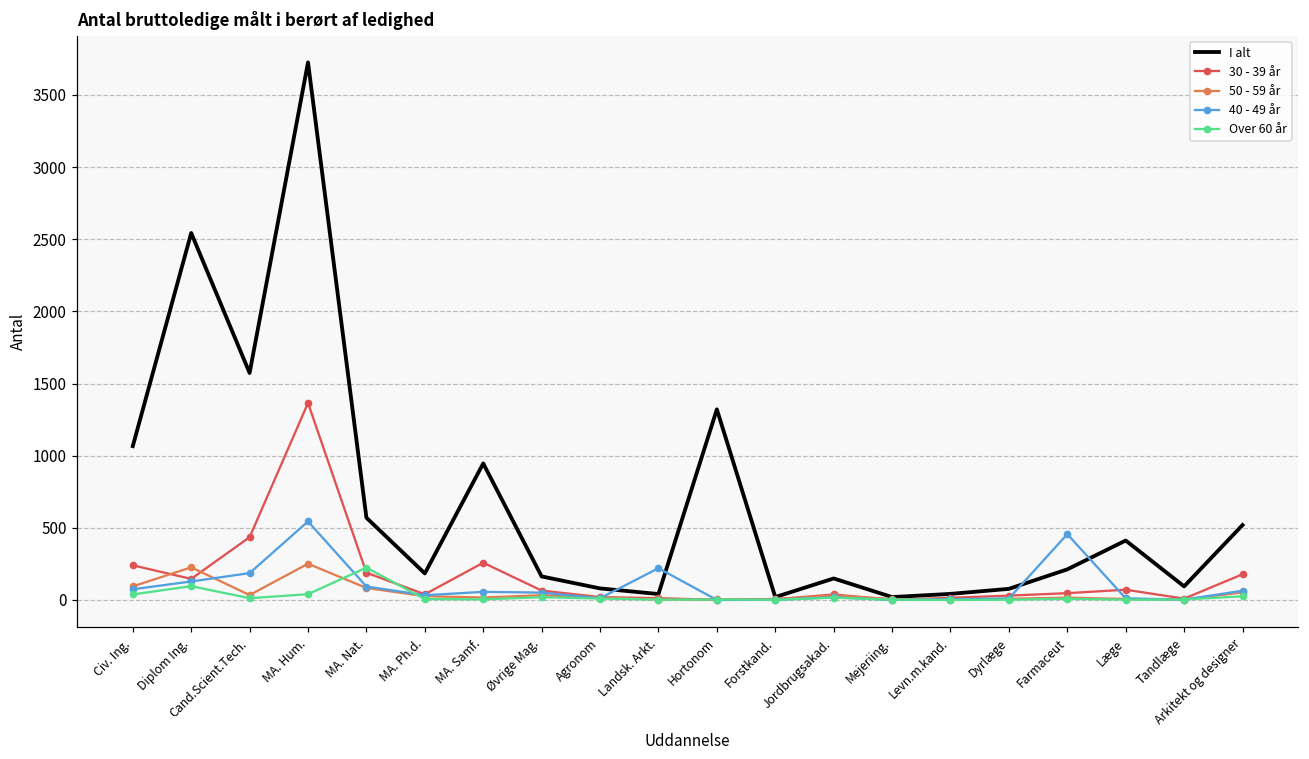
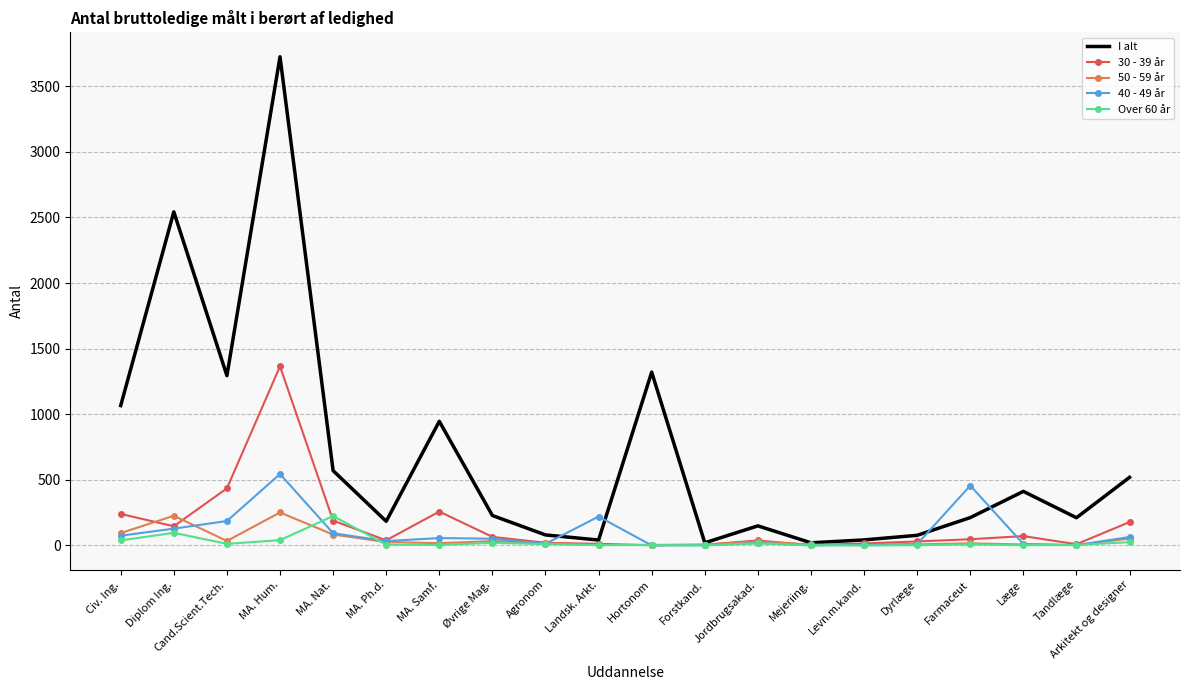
  {
    "I alt": {
      "Civ. Ing.": 1070,
      "Diplom Ing.": 2540,
-     "Cand.Scient.Tech.": 1570,
+     "Cand.Scient.Tech.": 1290,
      "MA. Hum.": 3730,
      "MA. Nat.": 570,
      "MA. Ph.d.": 180,
      "MA. Samf.": 950,
-     "Øvrige Mag.": 160,
+     "Øvrige Mag.": 230,
      "Agronom": 80,
      "Landsk. Arkt.": 40,
      "Hortonom": 1320,
      "Jordbrugsakad.": 150,
      "Levn.m.kand.": 40,
      "Dyrlæge": 80,
      "Farmaceut": 210,
      "Læge": 410,
-     "Tandlæge": 90,
+     "Tandlæge": 210,
      "Arkitekt og designer": 520
    },
    "40 - 49 år": {
      "Civ. Ing.": 70,
      "Cand.Scient.Tech.": 190,
      "MA. Hum.": 540,
      "MA. Samf.": 60,
      "Landsk. Arkt.": 220,
      "Farmaceut": 460
    },
    "Over 60 år": {
      "Civ. Ing.": 40,
      "Diplom Ing.": 100,
      "Cand.Scient.Tech.": 10,
      "MA. Hum.": 40,
      "MA. Nat.": 220,
      "MA. Ph.d.": 10,
      "Arkitekt og designer": 30
    }
  }
